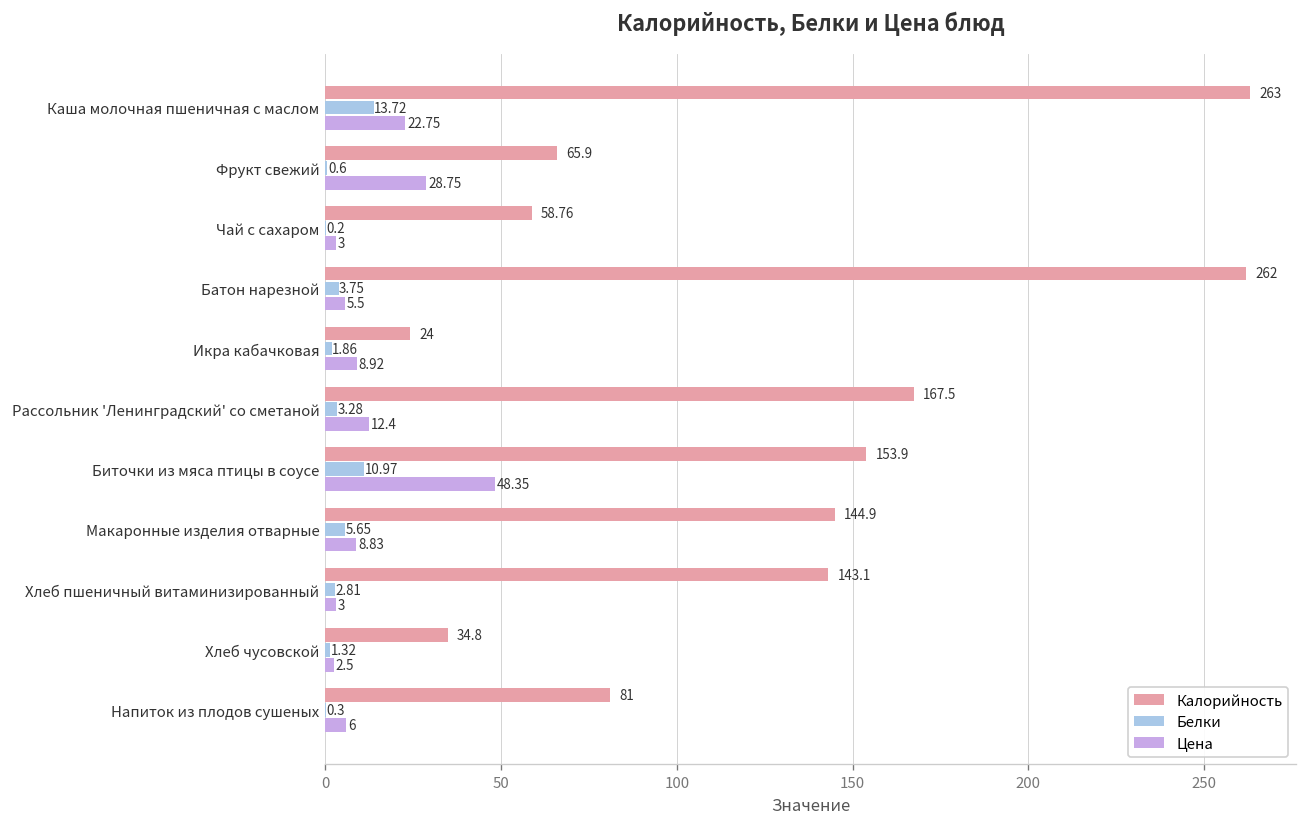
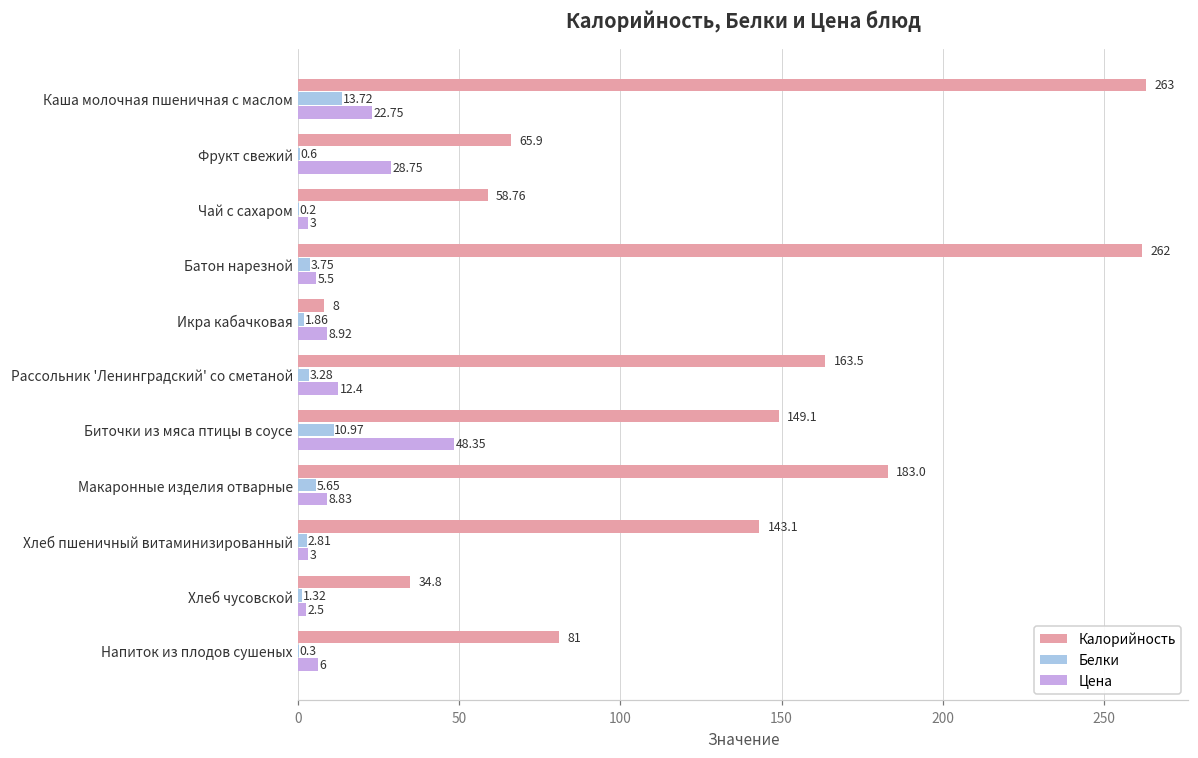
  {
    "Калорийность": {
      "Каша молочная пшеничная с маслом": 263,
      "Фрукт свежий": 65.9,
      "Чай с сахаром": 58.76,
      "Батон нарезной": 262,
-     "Икра кабачковая": 24,
-     "Рассольник 'Ленинградский' со сметаной": 167.5,
-     "Биточки из мяса птицы в соусе": 153.9,
-     "Макаронные изделия отварные": 144.9,
+     "Икра кабачковая": 8,
+     "Рассольник 'Ленинградский' со сметаной": 163.5,
+     "Биточки из мяса птицы в соусе": 149.1,
+     "Макаронные изделия отварные": 183.0,
      "Хлеб пшеничный витаминизированный": 143.1,
      "Хлеб чусовской": 34.8,
      "Напиток из плодов сушеных": 81
    }
  }
